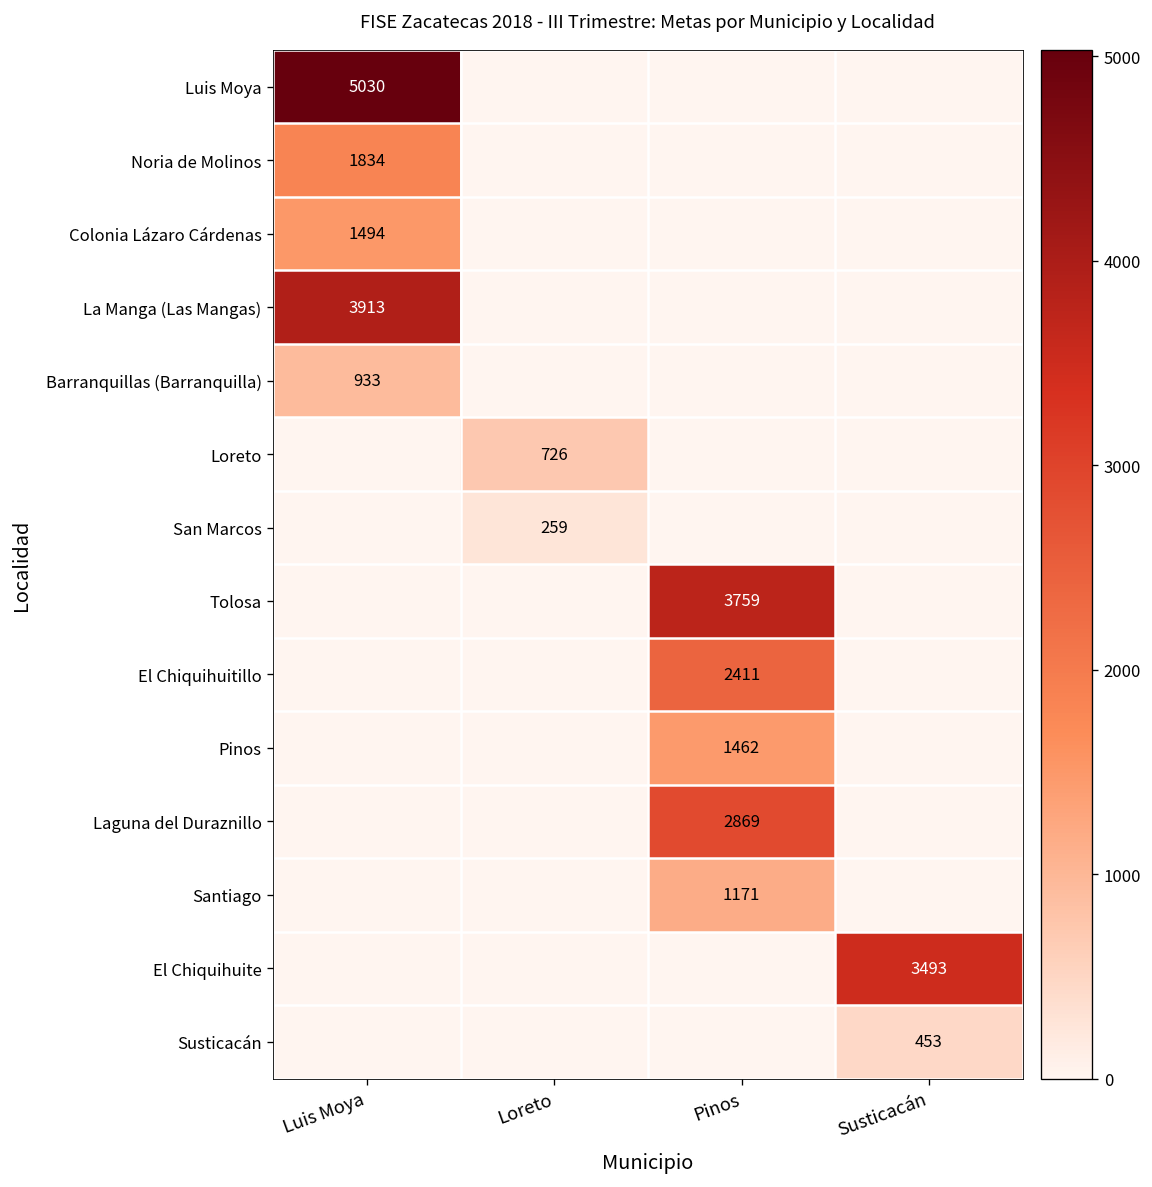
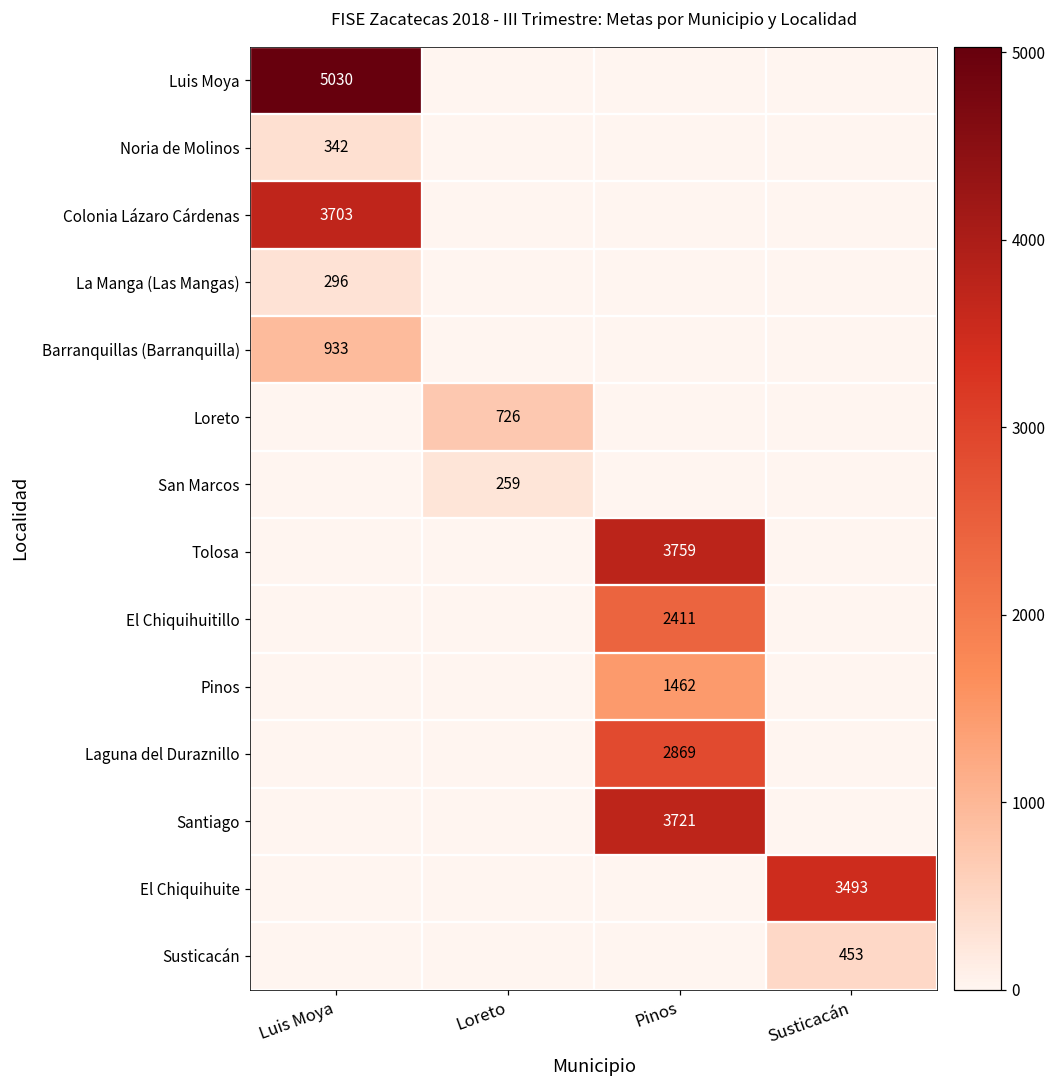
  {
    "Luis Moya": {
      "Luis Moya": 5030
    },
    "Noria de Molinos": {
-     "Luis Moya": 1834
+     "Luis Moya": 342
    },
    "Colonia Lázaro Cárdenas": {
-     "Luis Moya": 1494
+     "Luis Moya": 3703
    },
    "La Manga (Las Mangas)": {
-     "Luis Moya": 3913
+     "Luis Moya": 296
    },
    "Barranquillas (Barranquilla)": {
      "Luis Moya": 933
    },
    "Loreto": {
      "Loreto": 726
    },
    "San Marcos": {
      "Loreto": 259
    },
    "Tolosa": {
      "Pinos": 3759
    },
    "El Chiquihuitillo": {
      "Pinos": 2411
    },
    "Pinos": {
      "Pinos": 1462
    },
    "Laguna del Duraznillo": {
      "Pinos": 2869
    },
    "Santiago": {
-     "Pinos": 1171
+     "Pinos": 3721
    },
    "El Chiquihuite": {
      "Susticacán": 3493
    },
    "Susticacán": {
      "Susticacán": 453
    }
  }
